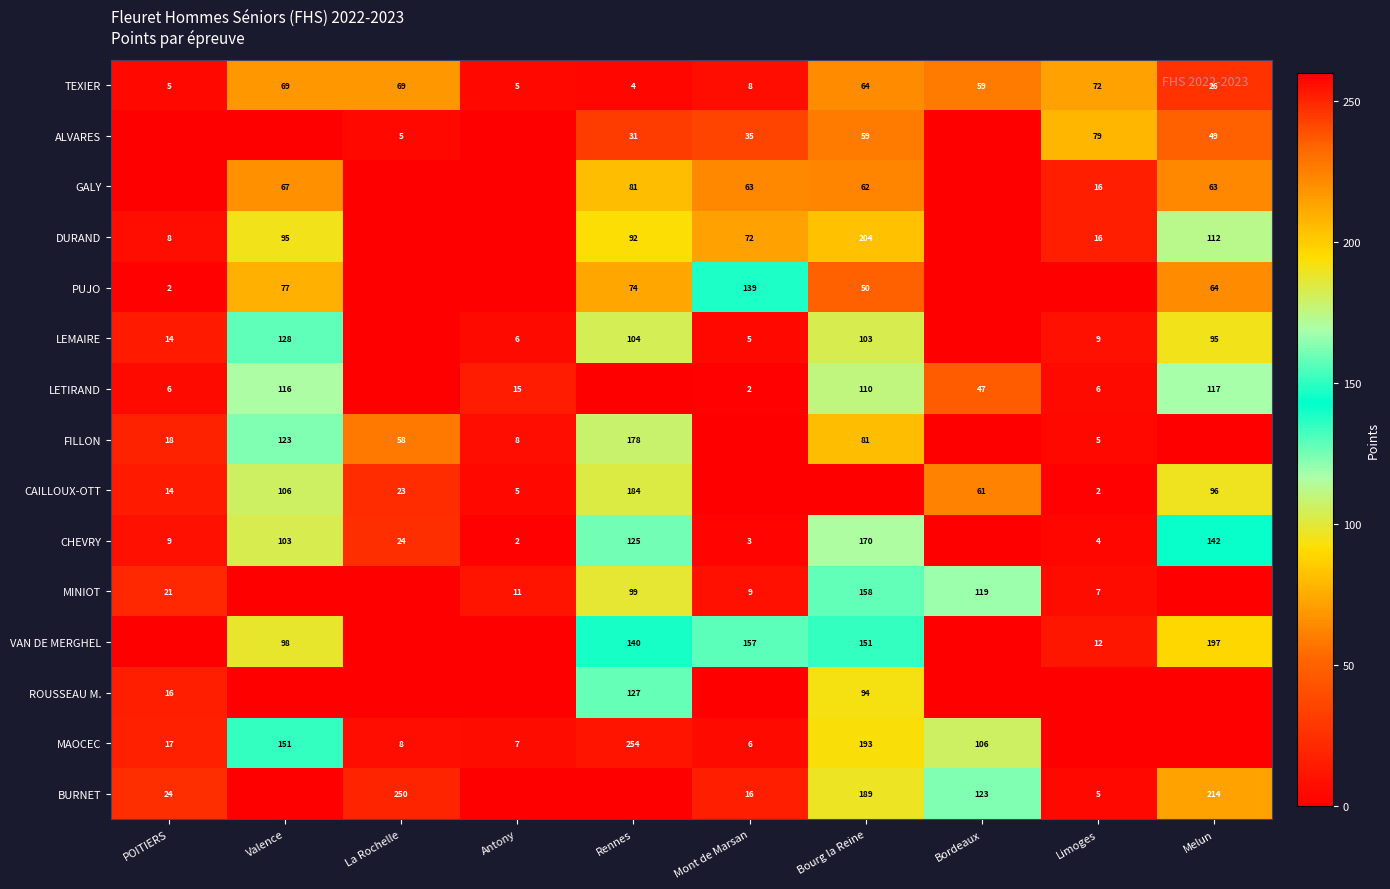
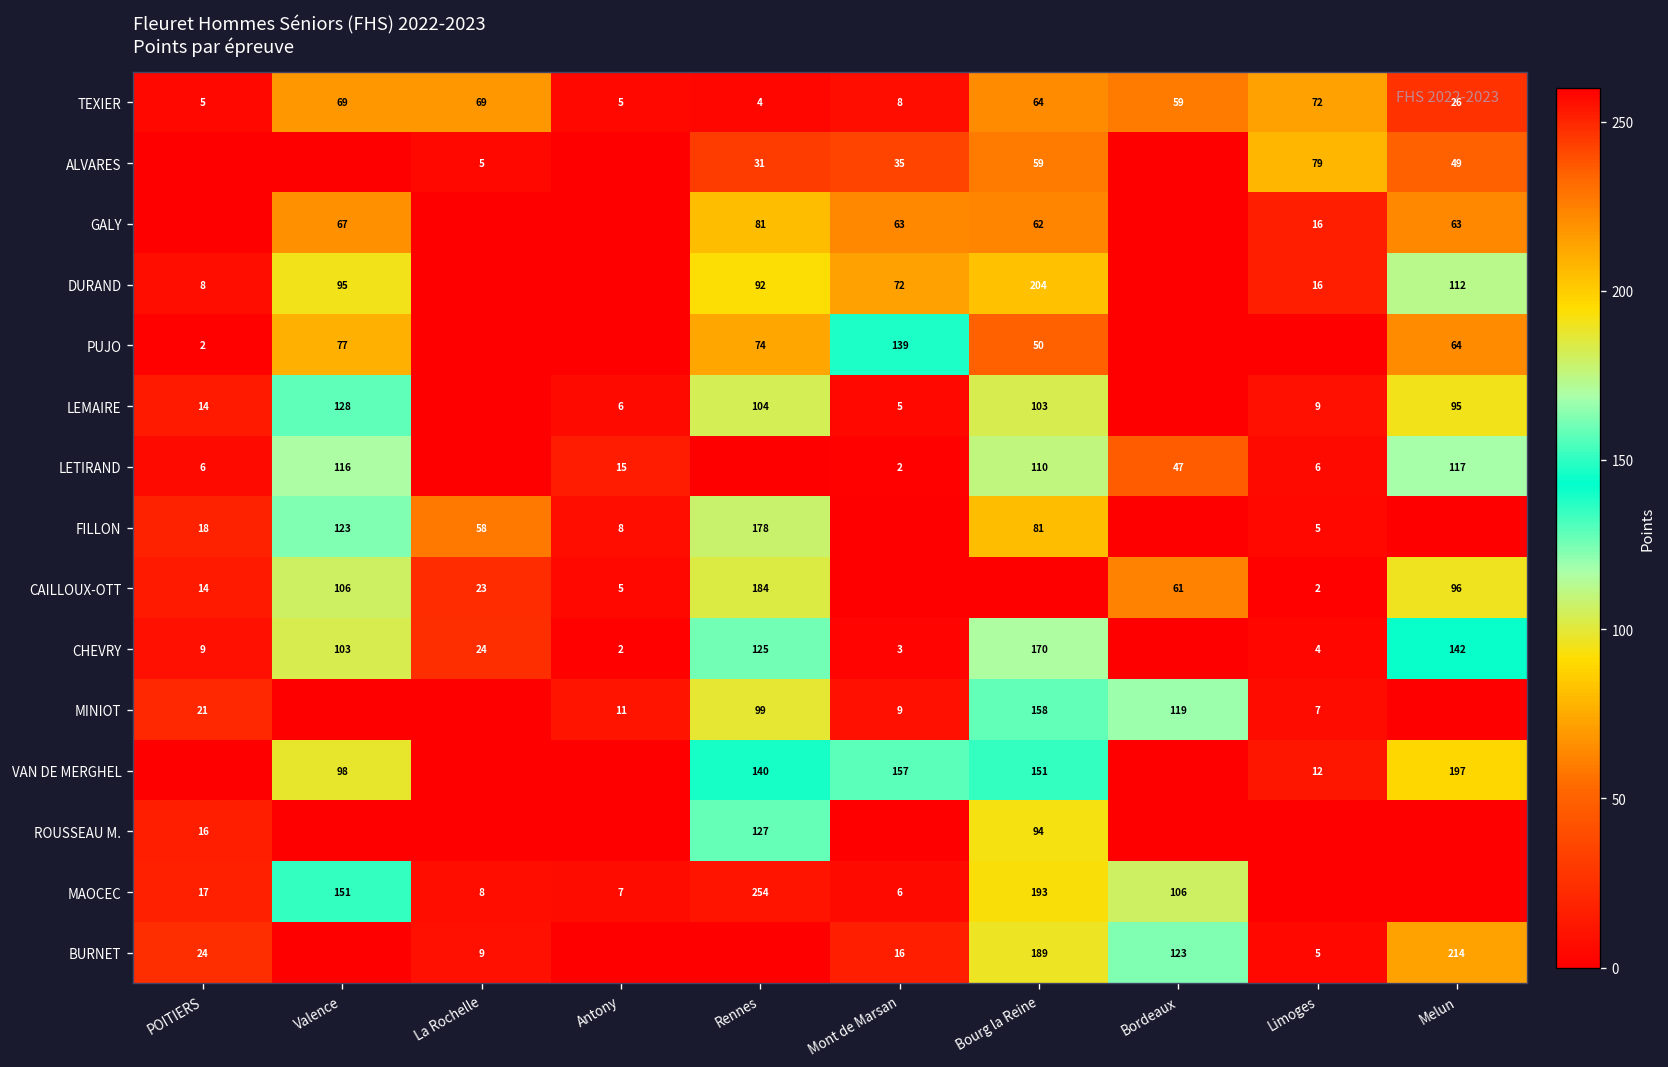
  {
    "TEXIER": {
      "POITIERS": 5,
      "Valence": 69,
      "La Rochelle": 69,
      "Antony": 5,
      "Rennes": 4,
      "Mont de Marsan": 8,
      "Bourg la Reine": 64,
      "Bordeaux": 59,
      "Limoges": 72
    },
    "ALVARES": {
      "La Rochelle": 5,
      "Rennes": 31,
      "Mont de Marsan": 35,
      "Bourg la Reine": 59,
      "Limoges": 79,
      "Melun": 49
    },
    "GALY": {
      "Valence": 67,
      "Rennes": 81,
      "Mont de Marsan": 63,
      "Bourg la Reine": 62,
      "Limoges": 16,
      "Melun": 63
    },
    "DURAND": {
      "POITIERS": 8,
      "Valence": 95,
      "Rennes": 92,
      "Mont de Marsan": 72,
      "Bourg la Reine": 204,
      "Limoges": 16,
      "Melun": 112
    },
    "PUJO": {
      "POITIERS": 2,
      "Valence": 77,
      "Rennes": 74,
      "Mont de Marsan": 139,
      "Bourg la Reine": 50,
      "Melun": 64
    },
    "LEMAIRE": {
      "POITIERS": 14,
      "Valence": 128,
      "Antony": 6,
      "Rennes": 104,
      "Mont de Marsan": 5,
      "Bourg la Reine": 103,
      "Limoges": 9,
      "Melun": 95
    },
    "LETIRAND": {
      "POITIERS": 6,
      "Valence": 116,
      "Antony": 15,
      "Mont de Marsan": 2,
      "Bourg la Reine": 110,
      "Bordeaux": 47,
      "Limoges": 6,
      "Melun": 117
    },
    "FILLON": {
      "POITIERS": 18,
      "Valence": 123,
      "La Rochelle": 58,
      "Antony": 8,
      "Rennes": 178,
      "Bourg la Reine": 81,
      "Limoges": 5
    },
    "CAILLOUX-OTT": {
      "POITIERS": 14,
      "Valence": 106,
      "La Rochelle": 23,
      "Antony": 5,
      "Rennes": 184,
      "Bordeaux": 61,
      "Limoges": 2,
      "Melun": 96
    },
    "CHEVRY": {
      "POITIERS": 9,
      "Valence": 103,
      "La Rochelle": 24,
      "Antony": 2,
      "Rennes": 125,
      "Mont de Marsan": 3,
      "Bourg la Reine": 170,
      "Limoges": 4,
      "Melun": 142
    },
    "MINIOT": {
      "POITIERS": 21,
      "Antony": 11,
      "Rennes": 99,
      "Mont de Marsan": 9,
      "Bourg la Reine": 158,
      "Bordeaux": 119,
      "Limoges": 7
    },
    "VAN DE MERGHEL": {
      "Valence": 98,
      "Rennes": 140,
      "Mont de Marsan": 157,
      "Bourg la Reine": 151,
      "Limoges": 12,
      "Melun": 197
    },
    "ROUSSEAU M.": {
      "POITIERS": 16,
      "Rennes": 127,
      "Bourg la Reine": 94
    },
    "MAOCEC": {
      "POITIERS": 17,
      "Valence": 151,
      "La Rochelle": 8,
      "Antony": 7,
      "Rennes": 254,
      "Mont de Marsan": 6,
      "Bourg la Reine": 193,
      "Bordeaux": 106
    },
    "BURNET": {
      "POITIERS": 24,
-     "La Rochelle": 250,
+     "La Rochelle": 9,
      "Mont de Marsan": 16,
      "Bourg la Reine": 189,
      "Bordeaux": 123,
      "Limoges": 5,
      "Melun": 214
    }
  }
